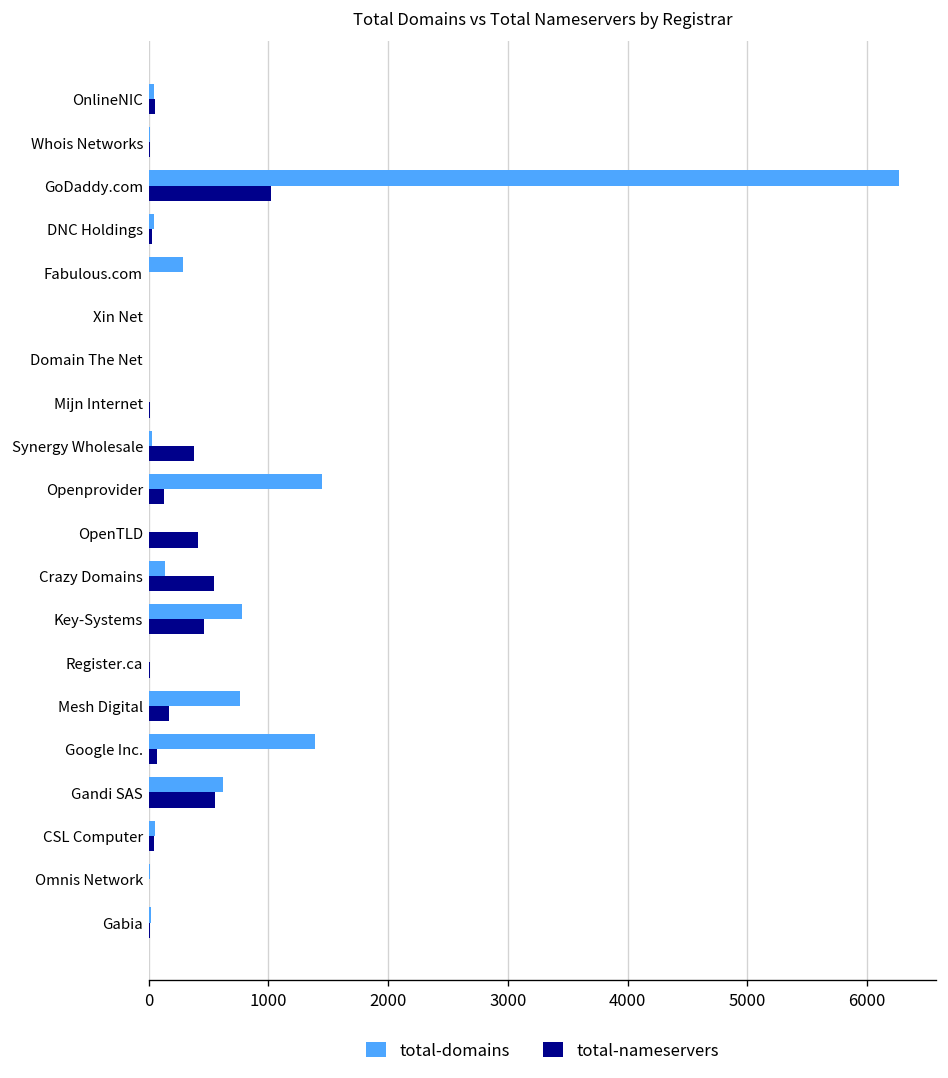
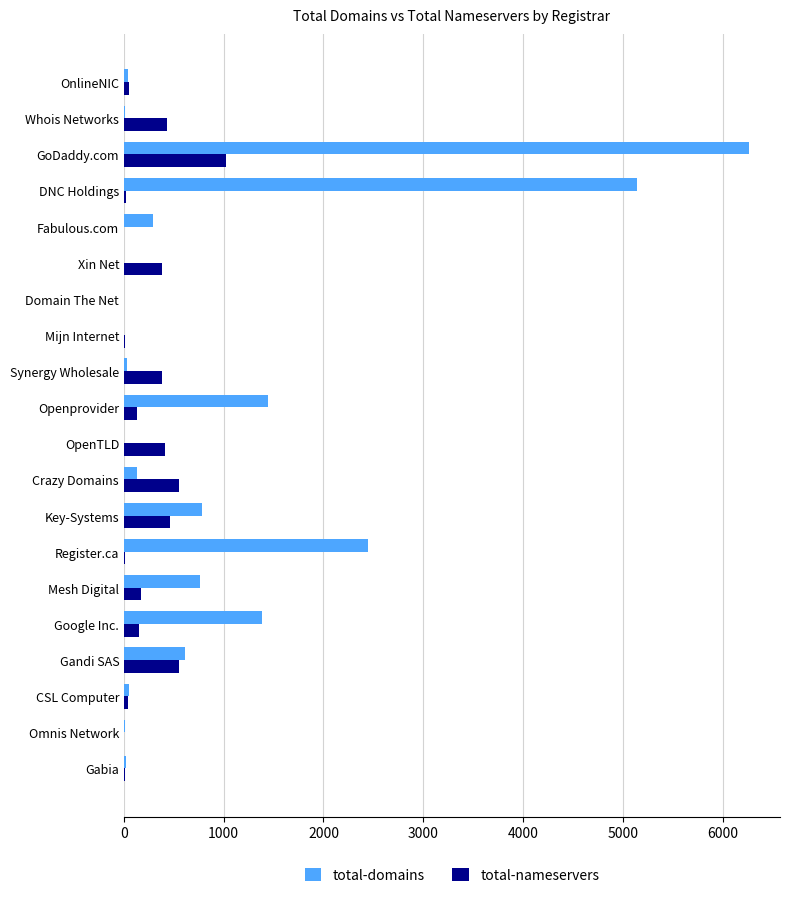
  {
    "total-domains": {
      "OnlineNIC": 0,
      "GoDaddy.com": 6300,
-     "DNC Holdings": 0,
+     "DNC Holdings": 5100,
      "Fabulous.com": 300,
      "Xin Net": 0,
      "Synergy Wholesale": 0,
      "Openprovider": 1400,
      "Crazy Domains": 100,
      "Key-Systems": 800,
-     "Register.ca": 0,
+     "Register.ca": 2400,
      "Mesh Digital": 800,
      "Google Inc.": 1400,
      "Gandi SAS": 600,
      "CSL Computer": 0
    },
    "total-nameservers": {
      "OnlineNIC": 100,
-     "Whois Networks": 0,
+     "Whois Networks": 400,
      "GoDaddy.com": 1000,
-     "Xin Net": 0,
+     "Xin Net": 400,
      "Synergy Wholesale": 400,
      "Openprovider": 100,
      "OpenTLD": 400,
      "Crazy Domains": 500,
      "Key-Systems": 500,
      "Mesh Digital": 200,
-     "Google Inc.": 70,
+     "Google Inc.": 150,
      "Gandi SAS": 600,
      "CSL Computer": 0
    }
  }
